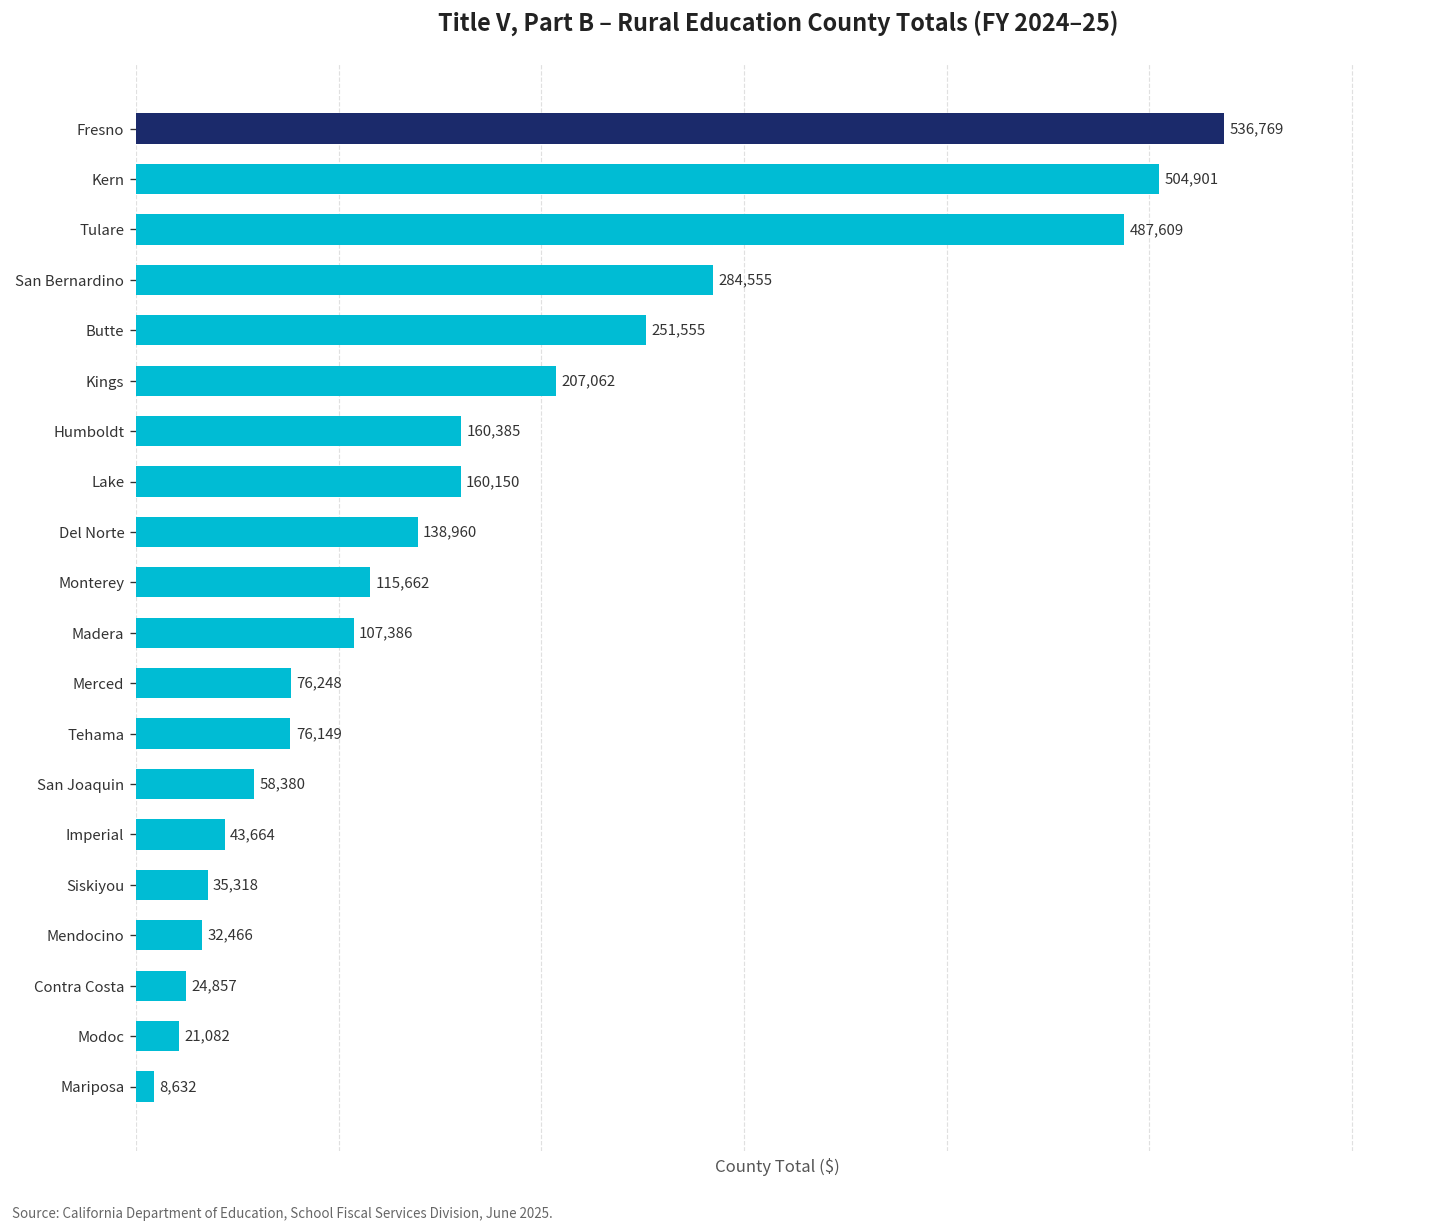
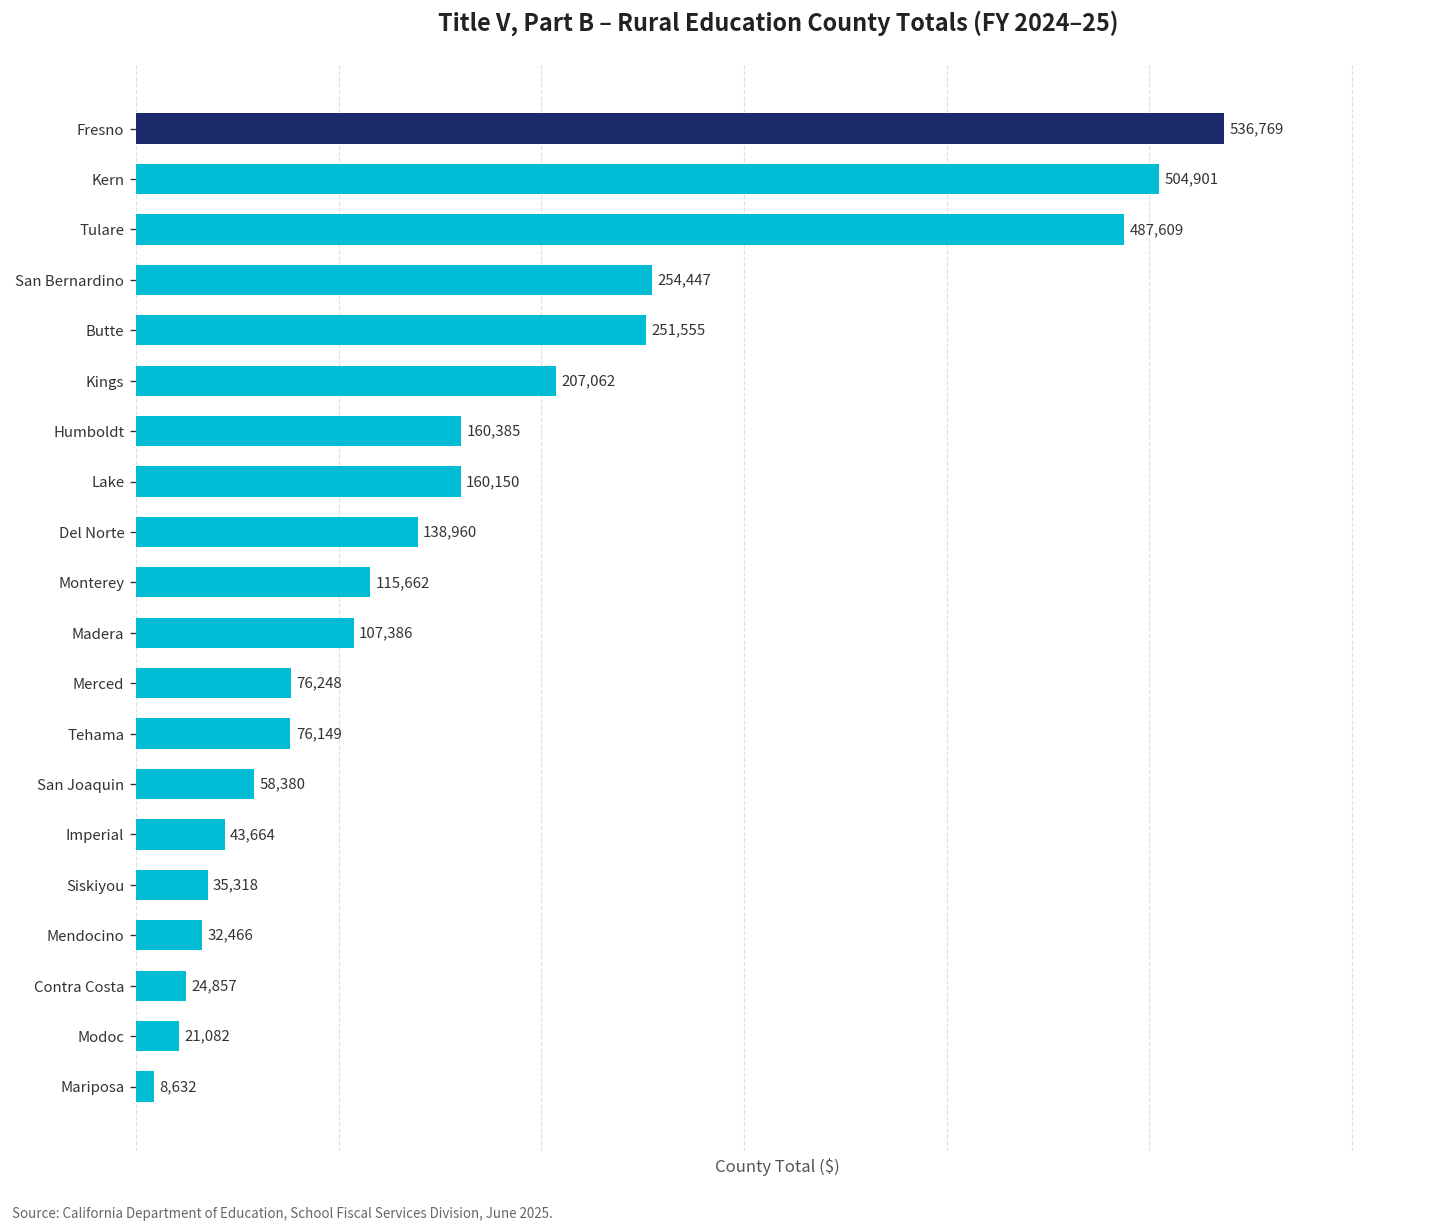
  {
    "Fresno": "536,769",
    "Kern": "504,901",
    "Tulare": "487,609",
-   "San Bernardino": "284,555",
+   "San Bernardino": "254,447",
    "Butte": "251,555",
    "Kings": "207,062",
    "Humboldt": "160,385",
    "Lake": "160,150",
    "Del Norte": "138,960",
    "Monterey": "115,662",
    "Madera": "107,386",
    "Merced": "76,248",
    "Tehama": "76,149",
    "San Joaquin": "58,380",
    "Imperial": "43,664",
    "Siskiyou": "35,318",
    "Mendocino": "32,466",
    "Contra Costa": "24,857",
    "Modoc": "21,082",
    "Mariposa": "8,632"
  }
